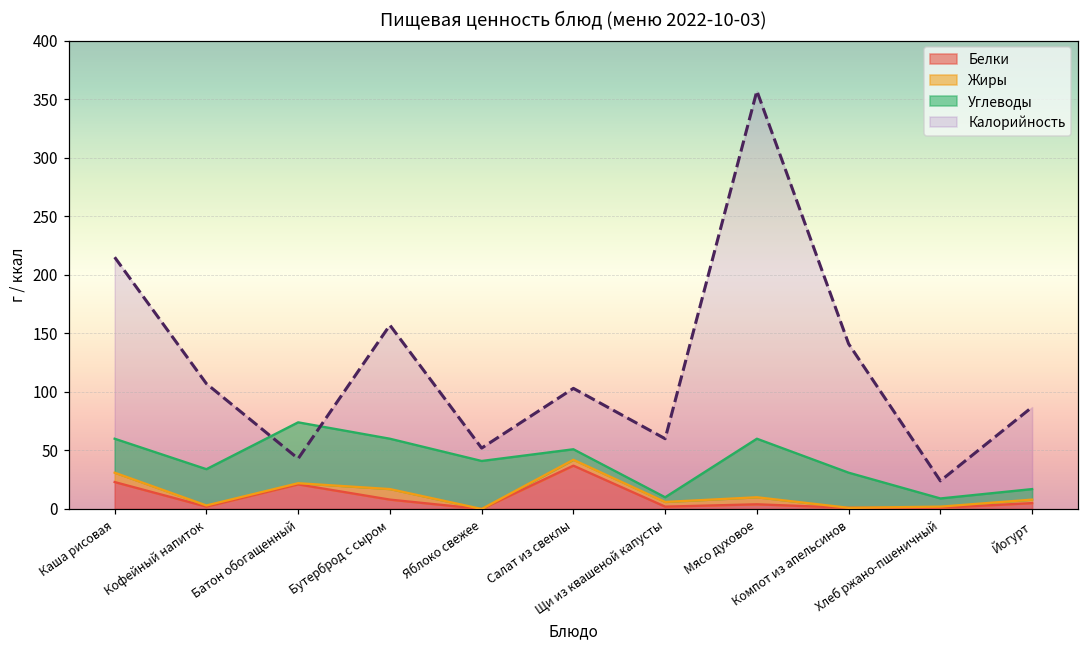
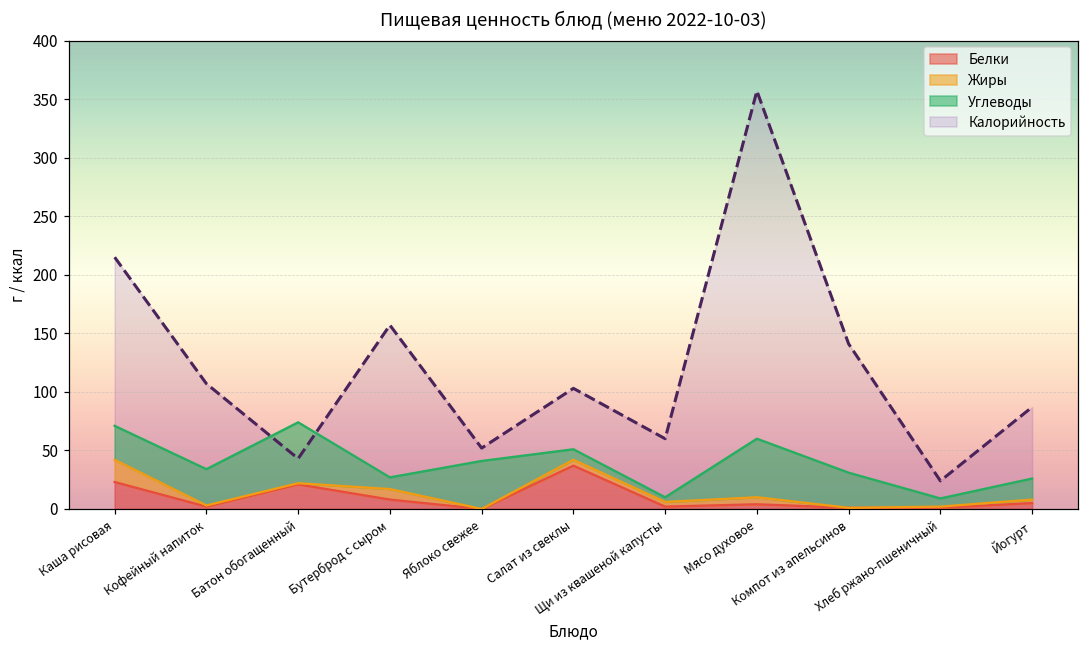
  {
    "Белки": {
      "Каша рисовая": 23,
      "Бутерброд с сыром": 8,
      "Салат из свеклы": 37,
      "Щи из квашеной капусты": 2,
      "Мясо духовое": 4,
      "Йогурт": 5
    },
    "Жиры": {
-     "Каша рисовая": 8,
+     "Каша рисовая": 19,
      "Бутерброд с сыром": 9,
      "Салат из свеклы": 5,
      "Щи из квашеной капусты": 4,
      "Мясо духовое": 6,
      "Йогурт": 3
    },
    "Углеводы": {
      "Каша рисовая": 29,
      "Кофейный напиток": 31,
      "Батон обогащенный": 52,
-     "Бутерброд с сыром": 43,
+     "Бутерброд с сыром": 10,
      "Яблоко свежее": 41,
      "Салат из свеклы": 9,
      "Щи из квашеной капусты": 4,
      "Мясо духовое": 50,
      "Компот из апельсинов": 30,
      "Хлеб ржано-пшеничный": 7,
-     "Йогурт": 9
+     "Йогурт": 18
    },
    "Калорийность": {
      "Каша рисовая": 215,
      "Кофейный напиток": 107,
      "Батон обогащенный": 43,
      "Бутерброд с сыром": 157,
      "Яблоко свежее": 52,
      "Салат из свеклы": 103,
      "Щи из квашеной капусты": 60,
      "Мясо духовое": 357,
      "Компот из апельсинов": 141,
      "Хлеб ржано-пшеничный": 24,
      "Йогурт": 87
    }
  }
